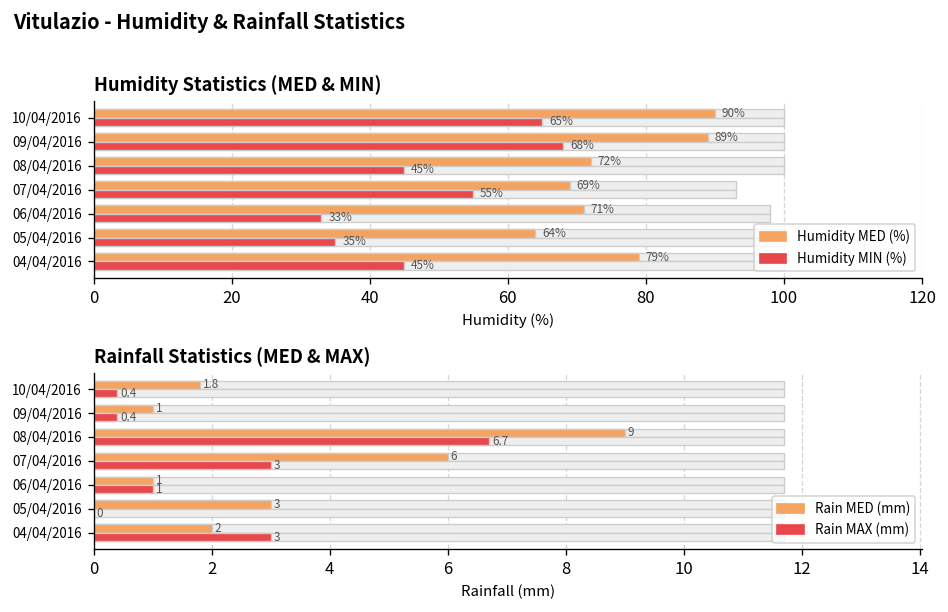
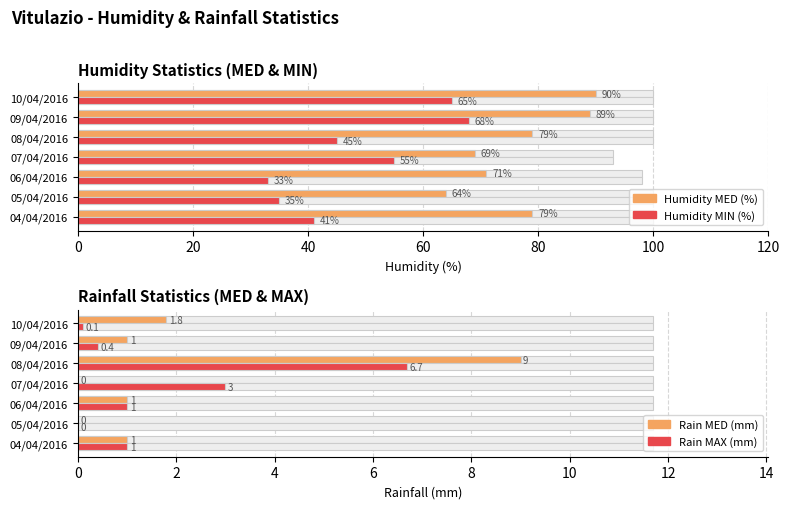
  {
    "Humidity Statistics (MED & MIN)": {
      "Humidity MED (%)": {
-       "08/04/2016": "72%"
+       "08/04/2016": "79%"
      },
      "Humidity MIN (%)": {
-       "04/04/2016": "45%"
+       "04/04/2016": "41%"
      }
    },
    "Rainfall Statistics (MED & MAX)": {
      "Rain MED (mm)": {
-       "07/04/2016": "6",
-       "05/04/2016": "3",
-       "04/04/2016": "2"
+       "07/04/2016": "0",
+       "05/04/2016": "0",
+       "04/04/2016": "1"
      },
      "Rain MAX (mm)": {
-       "10/04/2016": "0.4",
+       "10/04/2016": "0.1",
        "05/04/2016": "0",
-       "04/04/2016": "3"
+       "04/04/2016": "1"
      }
    }
  }
